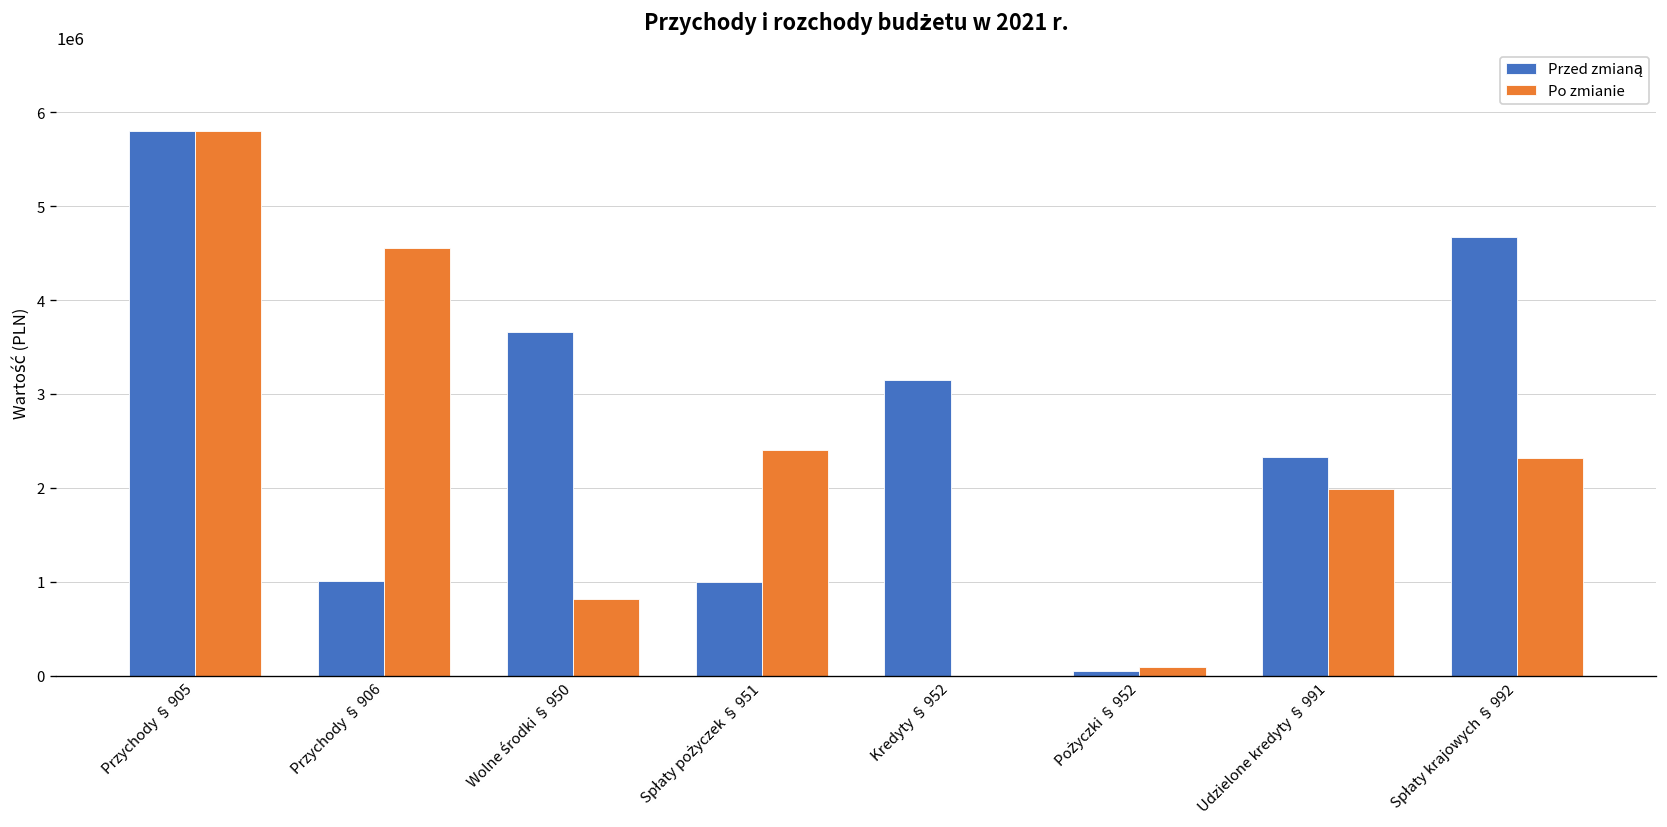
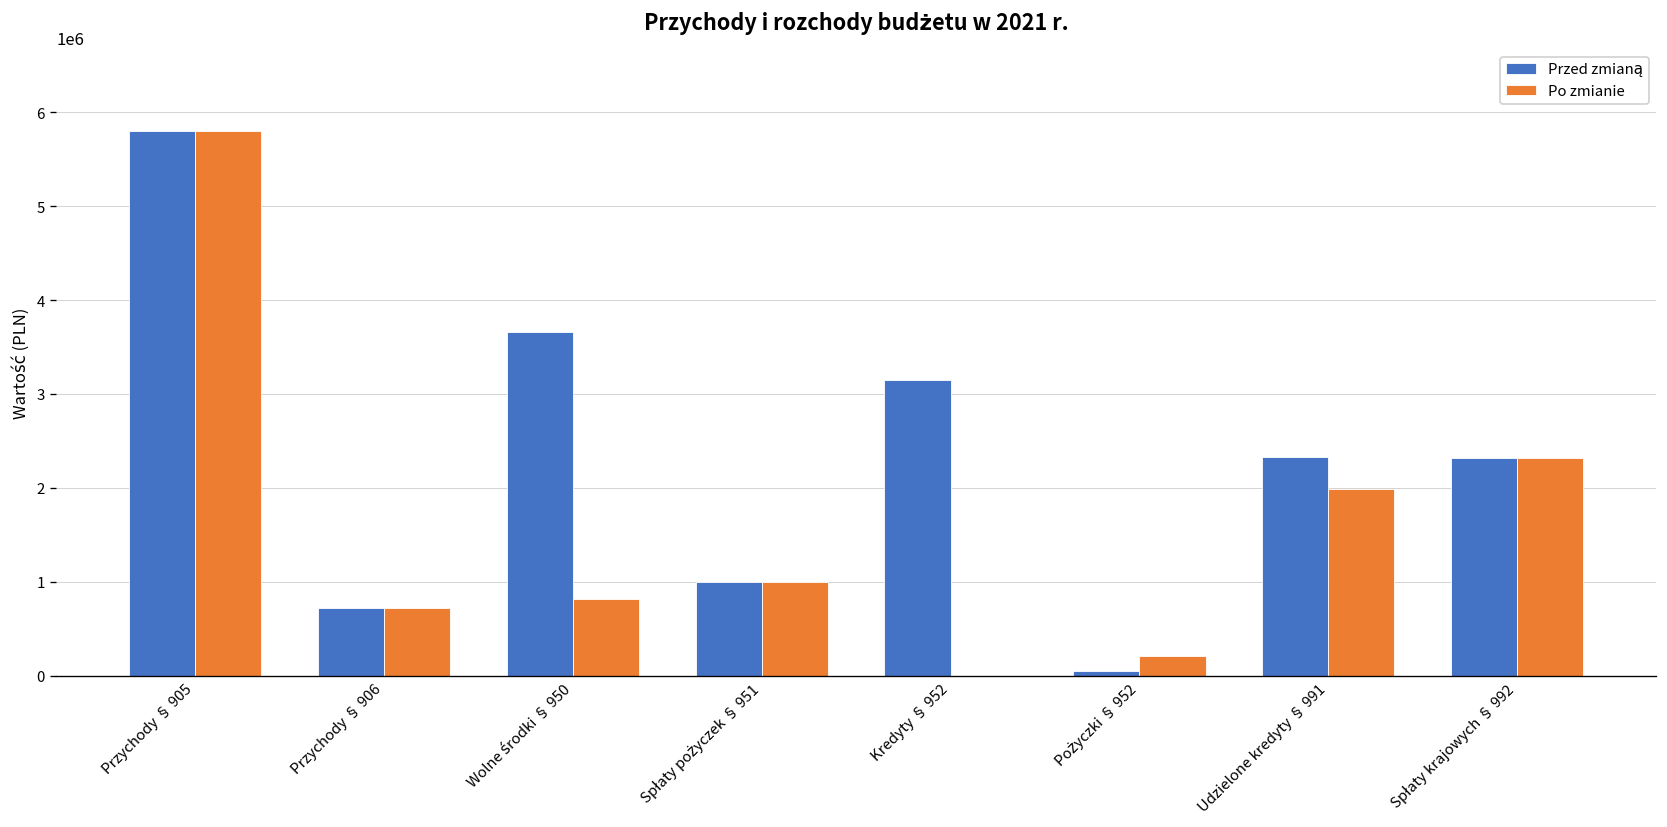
  {
    "Przed zmianą": {
      "Przychody § 905": 5800000,
-     "Przychody § 906": 1000000,
+     "Przychody § 906": 700000,
      "Wolne środki § 950": 3700000,
      "Spłaty pożyczek § 951": 1000000,
      "Kredyty § 952": 3100000,
      "Pożyczki § 952": 100000,
      "Udzielone kredyty § 991": 2300000,
-     "Spłaty krajowych § 992": 4700000
+     "Spłaty krajowych § 992": 2300000
    },
    "Po zmianie": {
      "Przychody § 905": 5800000,
-     "Przychody § 906": 4600000,
+     "Przychody § 906": 700000,
      "Wolne środki § 950": 800000,
-     "Spłaty pożyczek § 951": 2400000,
+     "Spłaty pożyczek § 951": 1000000,
      "Kredyty § 952": 0,
-     "Pożyczki § 952": 100000,
+     "Pożyczki § 952": 200000,
      "Udzielone kredyty § 991": 2000000,
      "Spłaty krajowych § 992": 2300000
    }
  }
